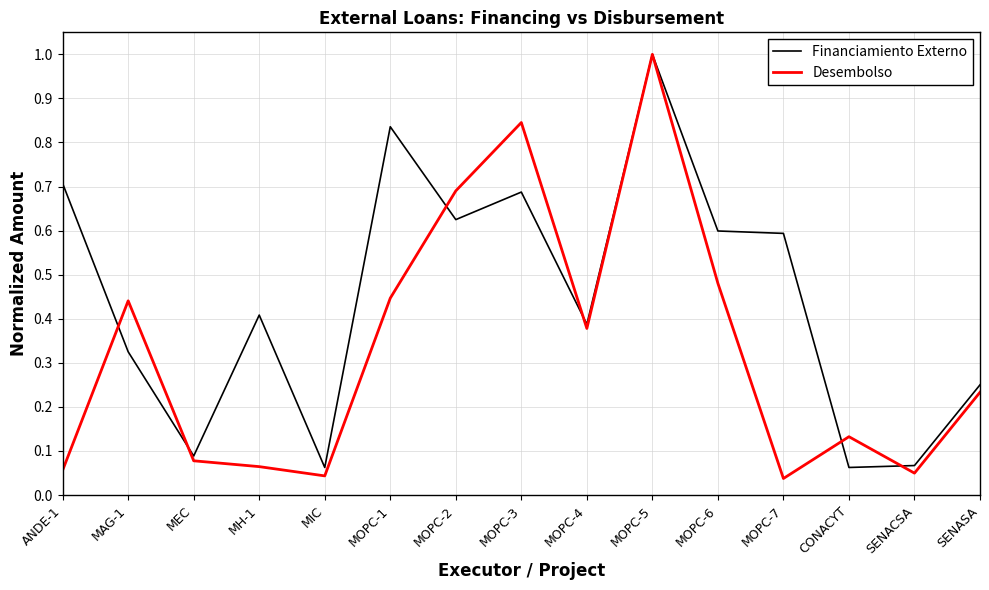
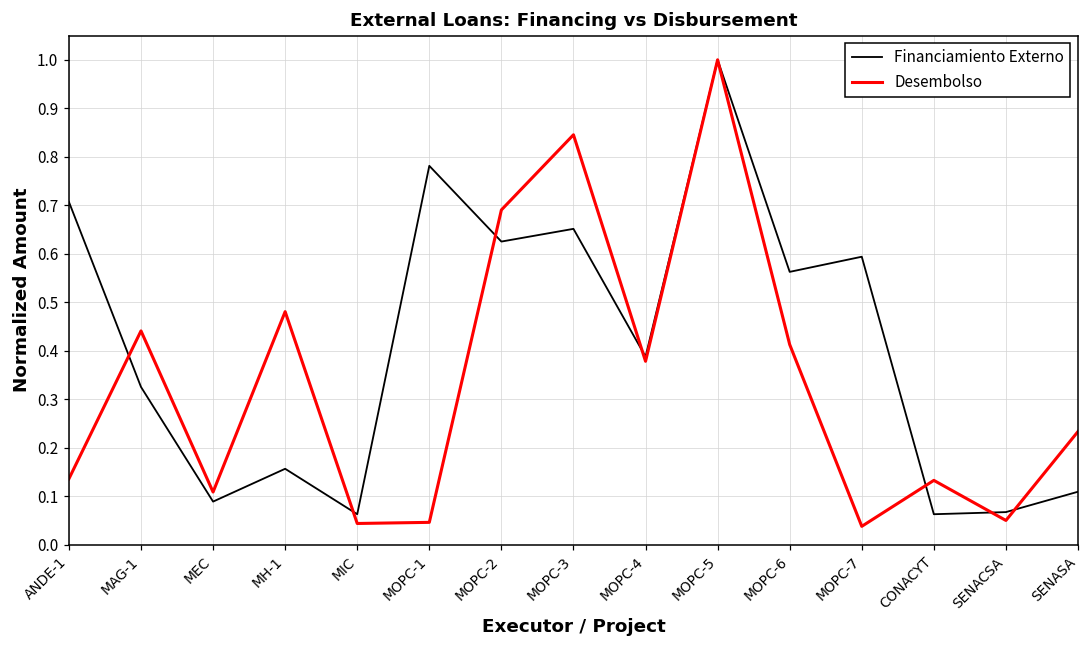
  {
    "Financiamiento Externo": {
      "ANDE-1": 0.71,
      "MAG-1": 0.33,
      "MEC": 0.09,
-     "MH-1": 0.41,
+     "MH-1": 0.16,
      "MIC": 0.06,
-     "MOPC-1": 0.84,
+     "MOPC-1": 0.78,
      "MOPC-2": 0.63,
-     "MOPC-3": 0.69,
+     "MOPC-3": 0.65,
      "MOPC-4": 0.39,
-     "MOPC-6": 0.60,
+     "MOPC-6": 0.56,
      "MOPC-7": 0.59,
      "CONACYT": 0.06,
      "SENACSA": 0.07,
-     "SENASA": 0.25
+     "SENASA": 0.11
    },
    "Desembolso": {
-     "ANDE-1": 0.06,
+     "ANDE-1": 0.14,
      "MAG-1": 0.44,
-     "MEC": 0.08,
-     "MH-1": 0.06,
+     "MEC": 0.11,
+     "MH-1": 0.48,
      "MIC": 0.04,
-     "MOPC-1": 0.45,
+     "MOPC-1": 0.05,
      "MOPC-2": 0.69,
      "MOPC-3": 0.85,
      "MOPC-4": 0.38,
-     "MOPC-6": 0.48,
+     "MOPC-6": 0.41,
      "MOPC-7": 0.04,
      "CONACYT": 0.13,
      "SENACSA": 0.05,
      "SENASA": 0.23
    }
  }
